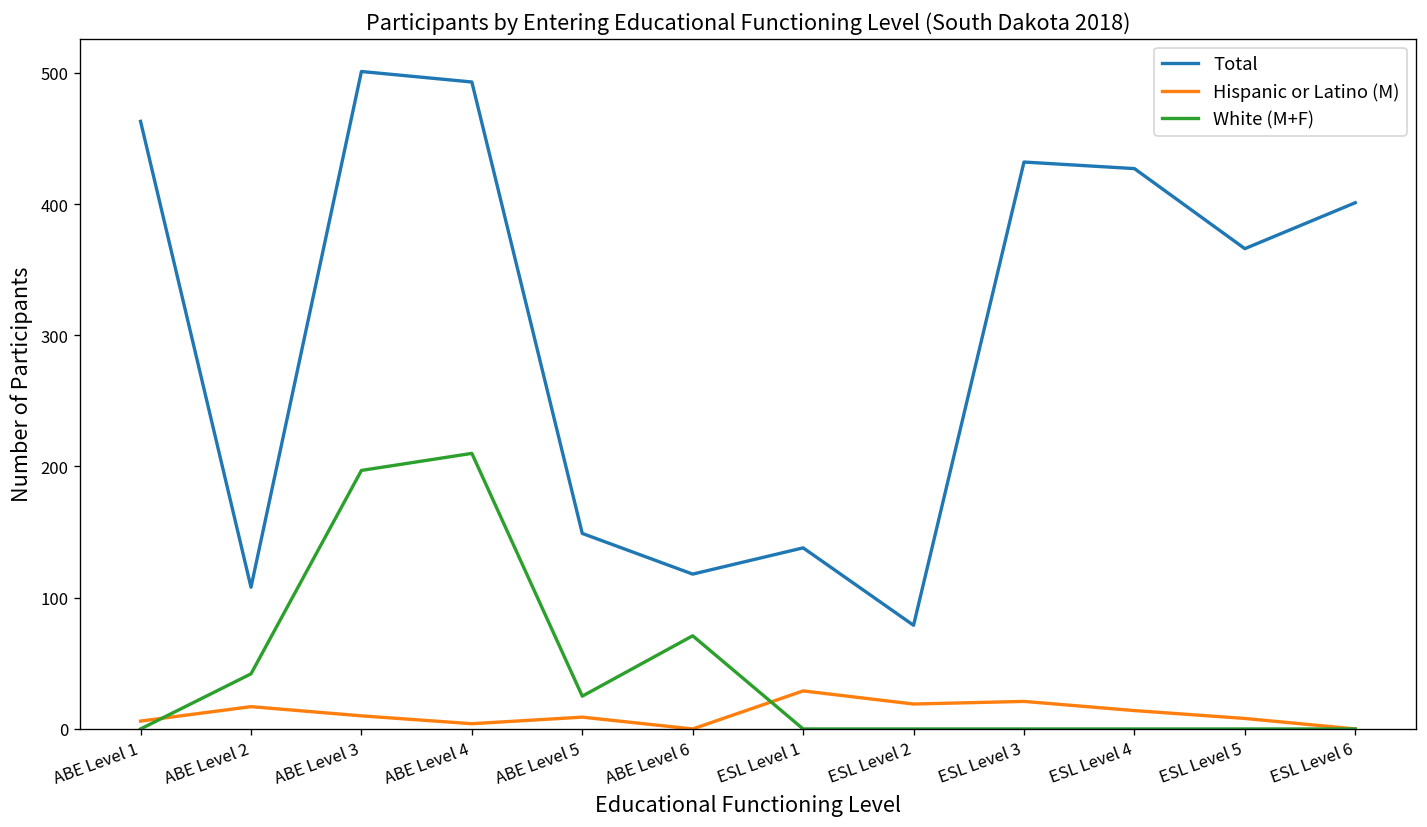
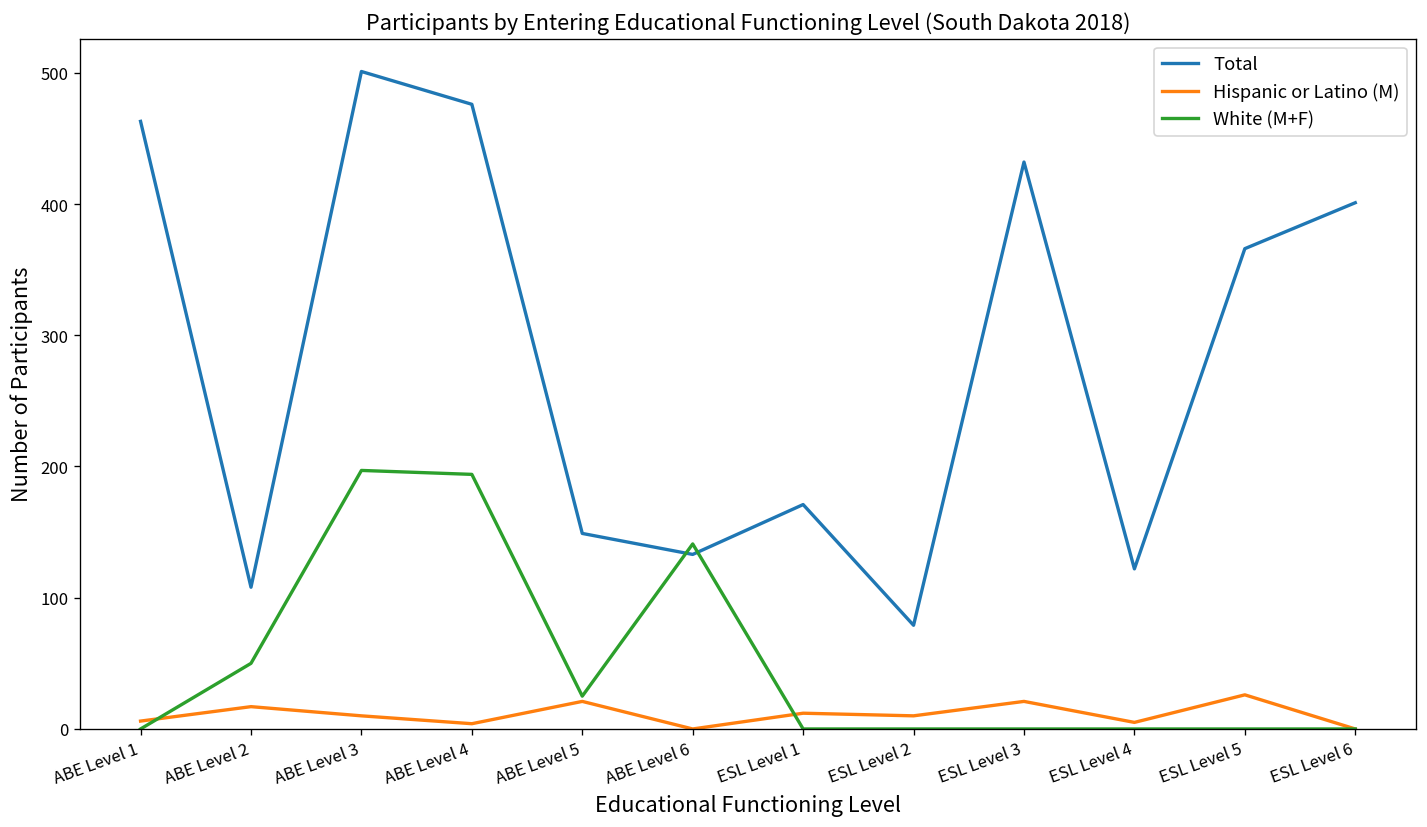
  {
    "Total": {
      "ABE Level 1": 463,
      "ABE Level 2": 108,
      "ABE Level 3": 501,
-     "ABE Level 4": 493,
+     "ABE Level 4": 476,
      "ABE Level 5": 149,
-     "ABE Level 6": 118,
-     "ESL Level 1": 138,
+     "ABE Level 6": 133,
+     "ESL Level 1": 171,
      "ESL Level 2": 79,
      "ESL Level 3": 432,
-     "ESL Level 4": 427,
+     "ESL Level 4": 122,
      "ESL Level 5": 366,
      "ESL Level 6": 401
    },
    "Hispanic or Latino (M)": {
      "ABE Level 1": 6,
      "ABE Level 2": 17,
      "ABE Level 3": 10,
      "ABE Level 4": 4,
-     "ABE Level 5": 9,
+     "ABE Level 5": 21,
      "ABE Level 6": 0,
-     "ESL Level 1": 29,
-     "ESL Level 2": 19,
+     "ESL Level 1": 12,
+     "ESL Level 2": 10,
      "ESL Level 3": 21,
-     "ESL Level 4": 14,
-     "ESL Level 5": 8
+     "ESL Level 4": 5,
+     "ESL Level 5": 26
    },
    "White (M+F)": {
      "ABE Level 1": 0,
-     "ABE Level 2": 42,
+     "ABE Level 2": 50,
      "ABE Level 3": 197,
-     "ABE Level 4": 210,
+     "ABE Level 4": 194,
      "ABE Level 5": 25,
-     "ABE Level 6": 71,
+     "ABE Level 6": 141,
      "ESL Level 1": 0,
      "ESL Level 2": 0,
      "ESL Level 3": 0,
      "ESL Level 4": 0,
      "ESL Level 5": 0
    }
  }
